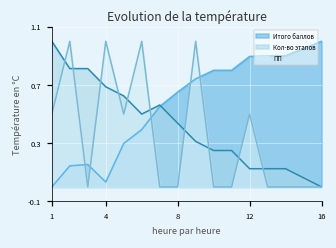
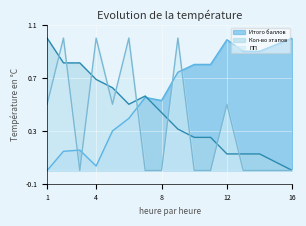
  {
    "Итого баллов": {
      "1": 0.00,
      "4": 0.03,
-     "8": 0.65,
-     "12": 0.90,
+     "8": 0.53,
+     "12": 0.99,
      "16": 1.00
    }
  }
